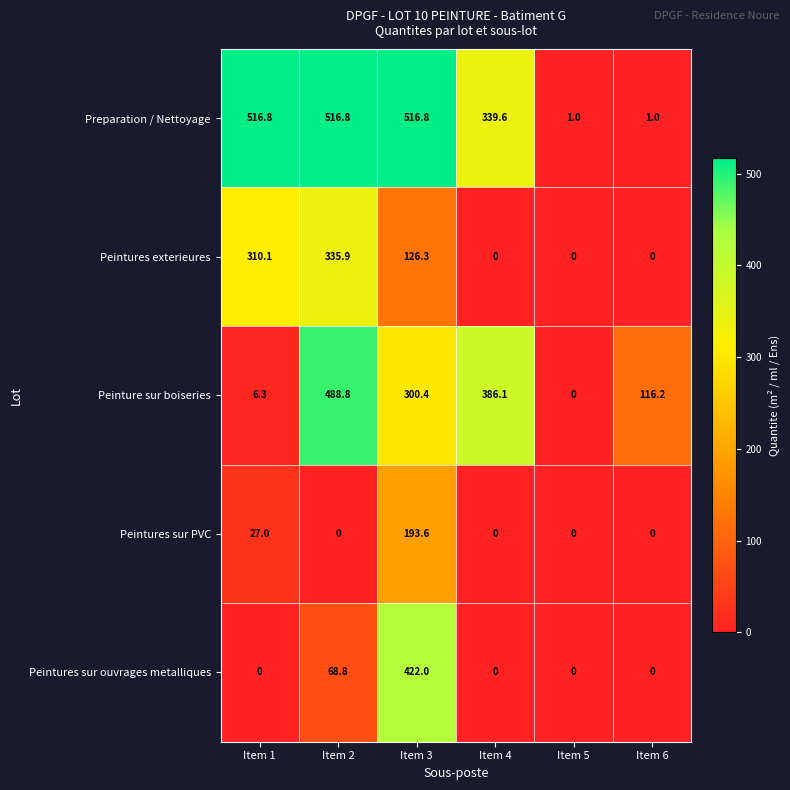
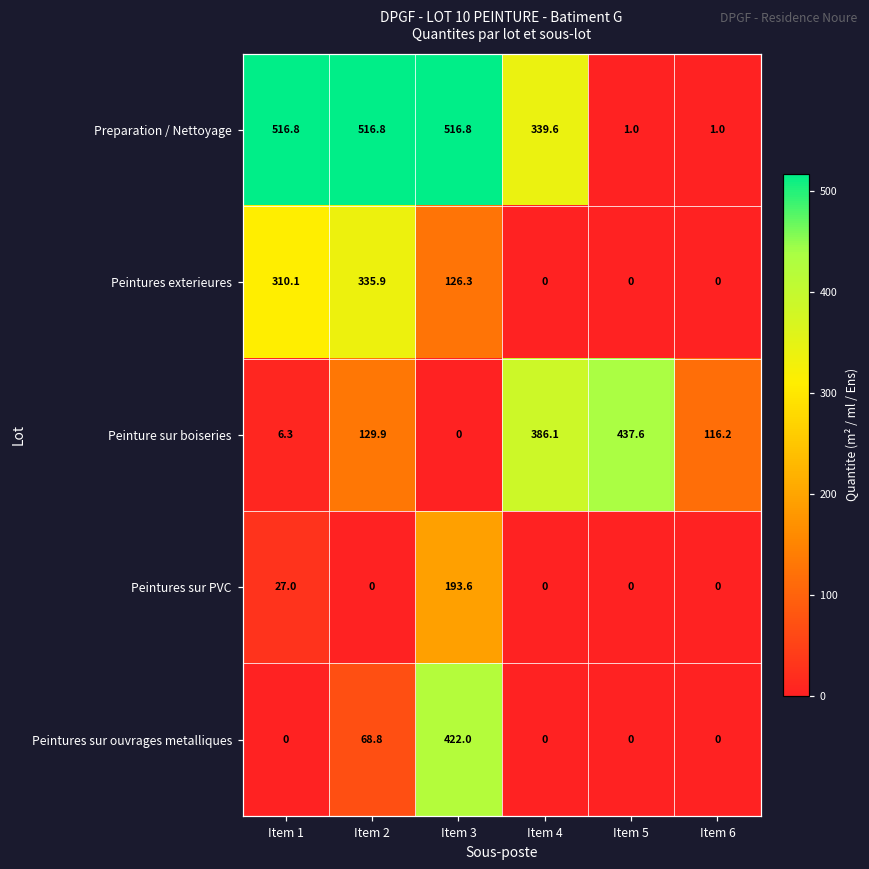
  {
    "Preparation / Nettoyage": {
      "Item 1": 516.8,
      "Item 2": 516.8,
      "Item 3": 516.8,
      "Item 4": 339.6,
      "Item 5": 1.0,
      "Item 6": 1.0
    },
    "Peintures exterieures": {
      "Item 1": 310.1,
      "Item 2": 335.9,
      "Item 3": 126.3,
      "Item 4": 0,
      "Item 5": 0,
      "Item 6": 0
    },
    "Peinture sur boiseries": {
      "Item 1": 6.3,
-     "Item 2": 488.8,
-     "Item 3": 300.4,
+     "Item 2": 129.9,
+     "Item 3": 0,
      "Item 4": 386.1,
-     "Item 5": 0,
+     "Item 5": 437.6,
      "Item 6": 116.2
    },
    "Peintures sur PVC": {
      "Item 1": 27.0,
      "Item 2": 0,
      "Item 3": 193.6,
      "Item 4": 0,
      "Item 5": 0,
      "Item 6": 0
    },
    "Peintures sur ouvrages metalliques": {
      "Item 1": 0,
      "Item 2": 68.8,
      "Item 3": 422.0,
      "Item 4": 0,
      "Item 5": 0,
      "Item 6": 0
    }
  }
